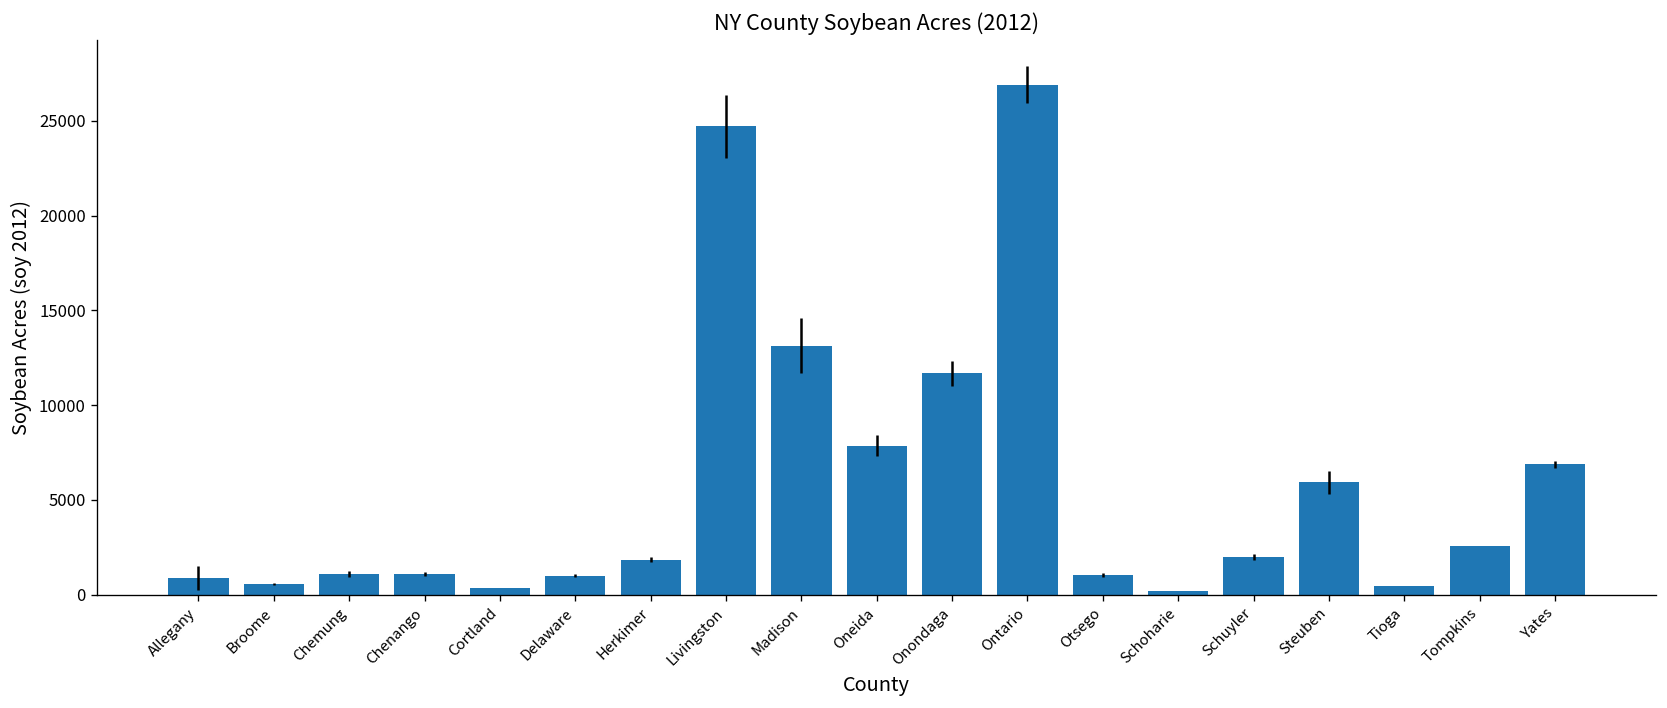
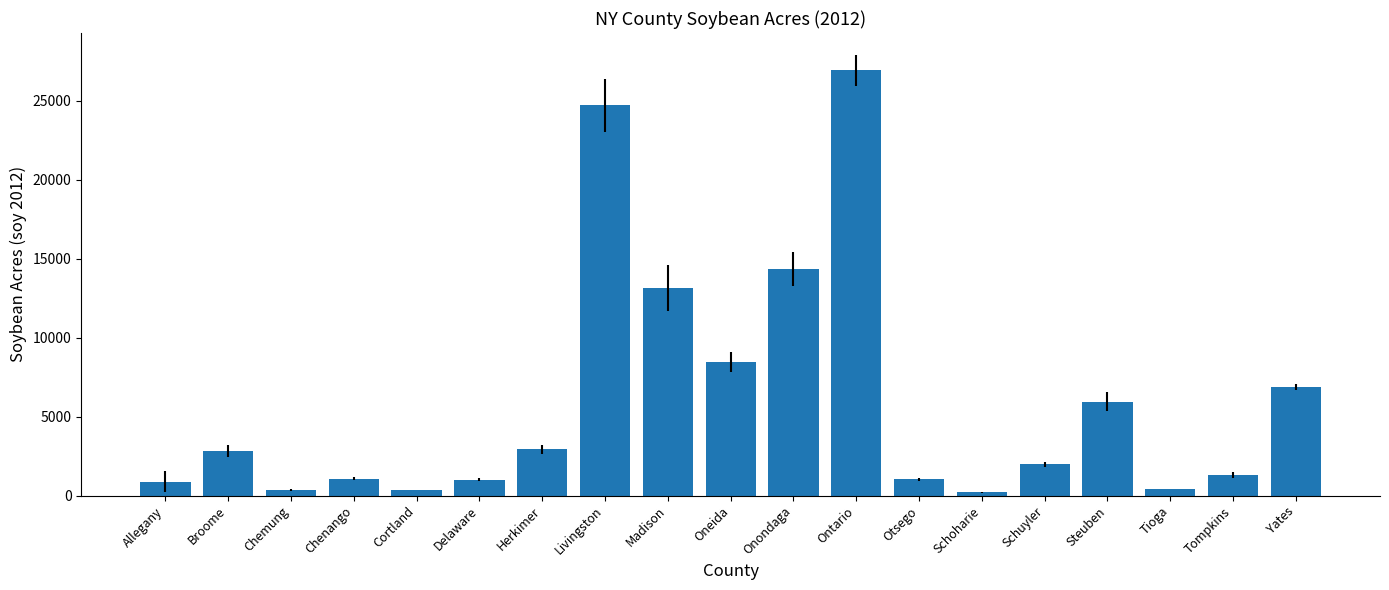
  {
    "Allegany": 900,
-   "Broome": 600,
-   "Chemung": 1100,
+   "Broome": 2800,
+   "Chemung": 400,
    "Chenango": 1100,
    "Cortland": 400,
    "Delaware": 1000,
-   "Herkimer": 1800,
+   "Herkimer": 2900,
    "Livingston": 24700,
    "Madison": 13100,
-   "Oneida": 7900,
-   "Onondaga": 11700,
+   "Oneida": 8500,
+   "Onondaga": 14300,
    "Ontario": 26900,
    "Otsego": 1000,
    "Schoharie": 200,
    "Schuyler": 2000,
    "Steuben": 5900,
    "Tioga": 400,
-   "Tompkins": 2600,
+   "Tompkins": 1300,
    "Yates": 6900
  }
